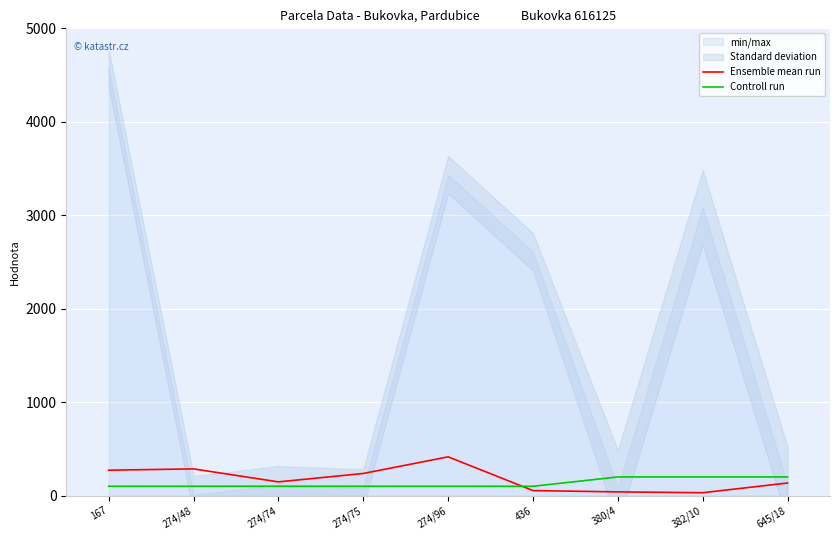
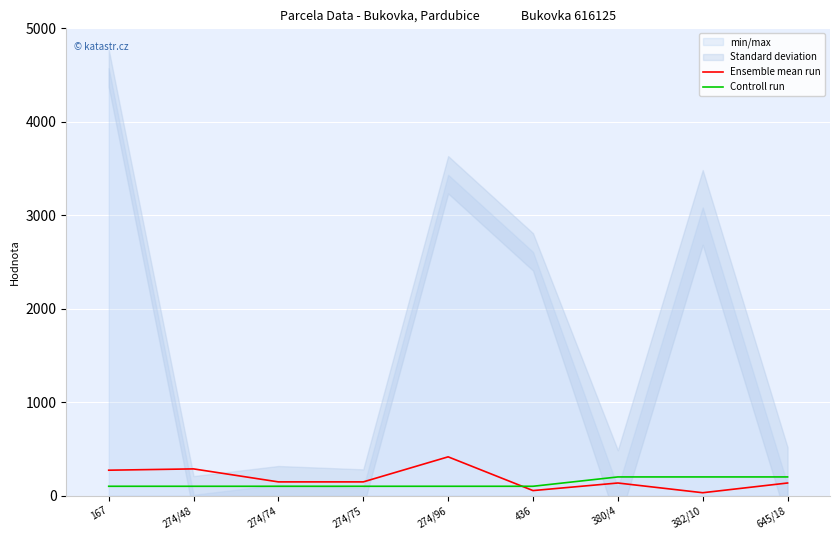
  {
    "Ensemble mean run": {
      "167": 300,
      "274/48": 300,
      "274/74": 100,
-     "274/75": 200,
+     "274/75": 100,
      "274/96": 400,
      "436": 100,
-     "380/4": 0,
+     "380/4": 100,
      "382/10": 0
    },
    "Controll run": {
      "167": 100,
      "274/48": 100,
      "274/96": 100,
      "436": 100,
      "380/4": 200,
      "382/10": 200,
      "645/18": 200
    }
  }
